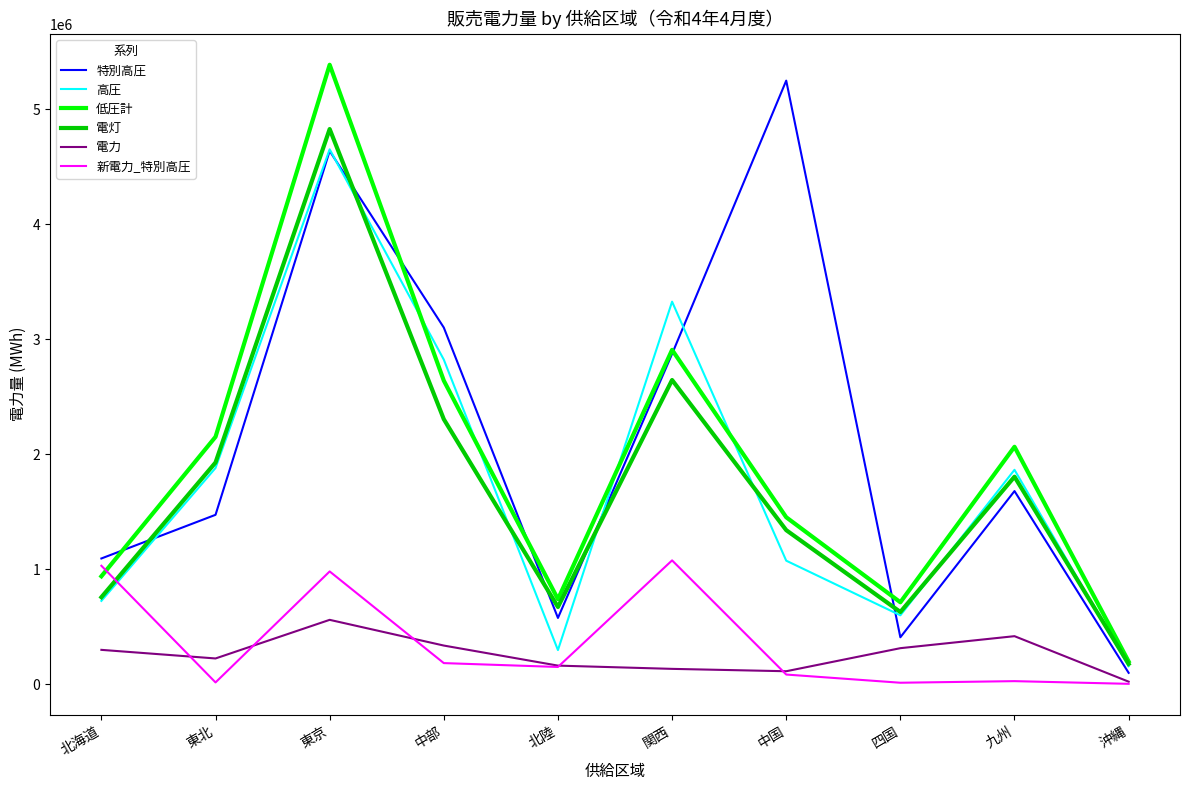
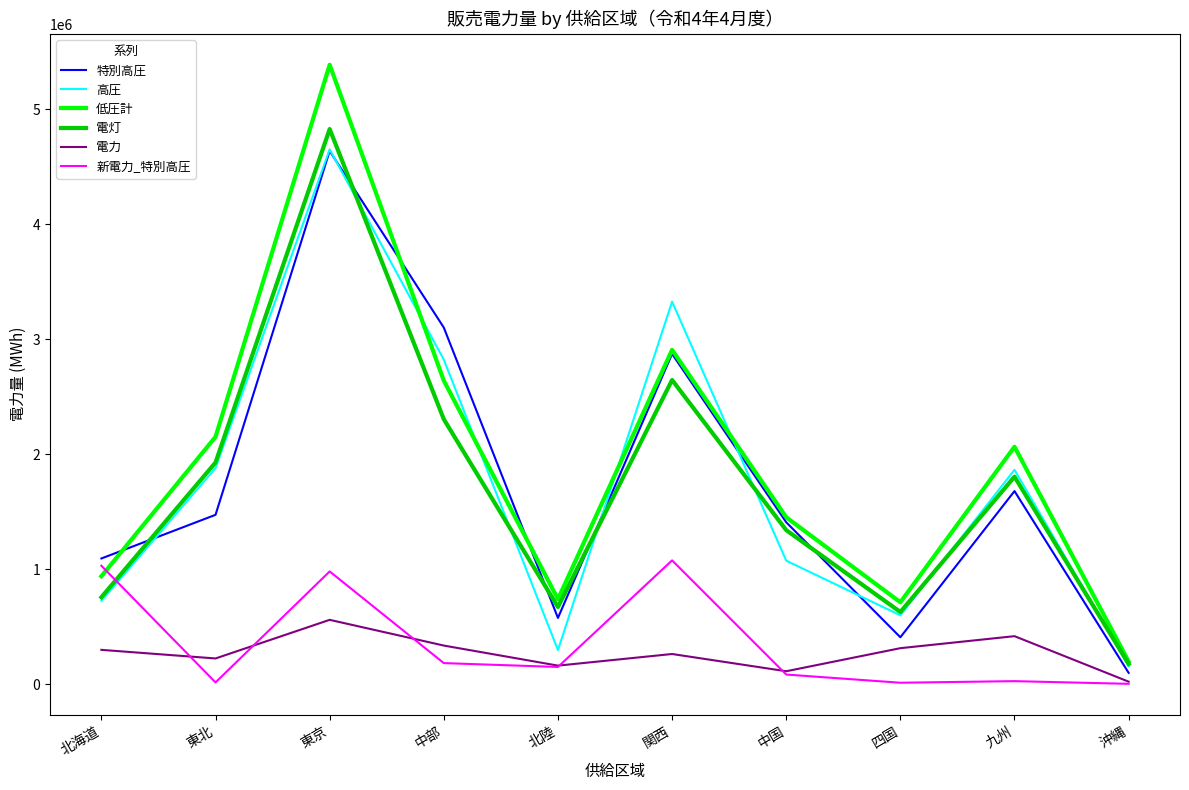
  {
    "特別高圧": {
      "北海道": 1090000,
      "東北": 1470000,
      "中部": 3100000,
      "北陸": 580000,
      "関西": 2870000,
-     "中国": 5250000,
+     "中国": 1410000,
      "四国": 410000,
      "九州": 1680000,
      "沖縄": 100000
    },
    "高圧": {
      "北海道": 720000,
      "東北": 1880000,
      "中部": 2820000,
      "北陸": 300000,
      "関西": 3330000,
      "中国": 1070000,
      "四国": 600000,
      "九州": 1860000
    },
    "電力": {
      "北海道": 300000,
      "東北": 220000,
      "東京": 560000,
      "中部": 340000,
-     "関西": 130000,
+     "関西": 260000,
      "中国": 110000,
      "四国": 310000,
      "九州": 420000
    },
    "新電力_特別高圧": {
      "北海道": 1030000,
      "東北": 10000,
      "東京": 980000,
      "中部": 180000,
      "関西": 1080000,
      "中国": 80000,
      "四国": 10000,
      "九州": 30000
    }
  }
